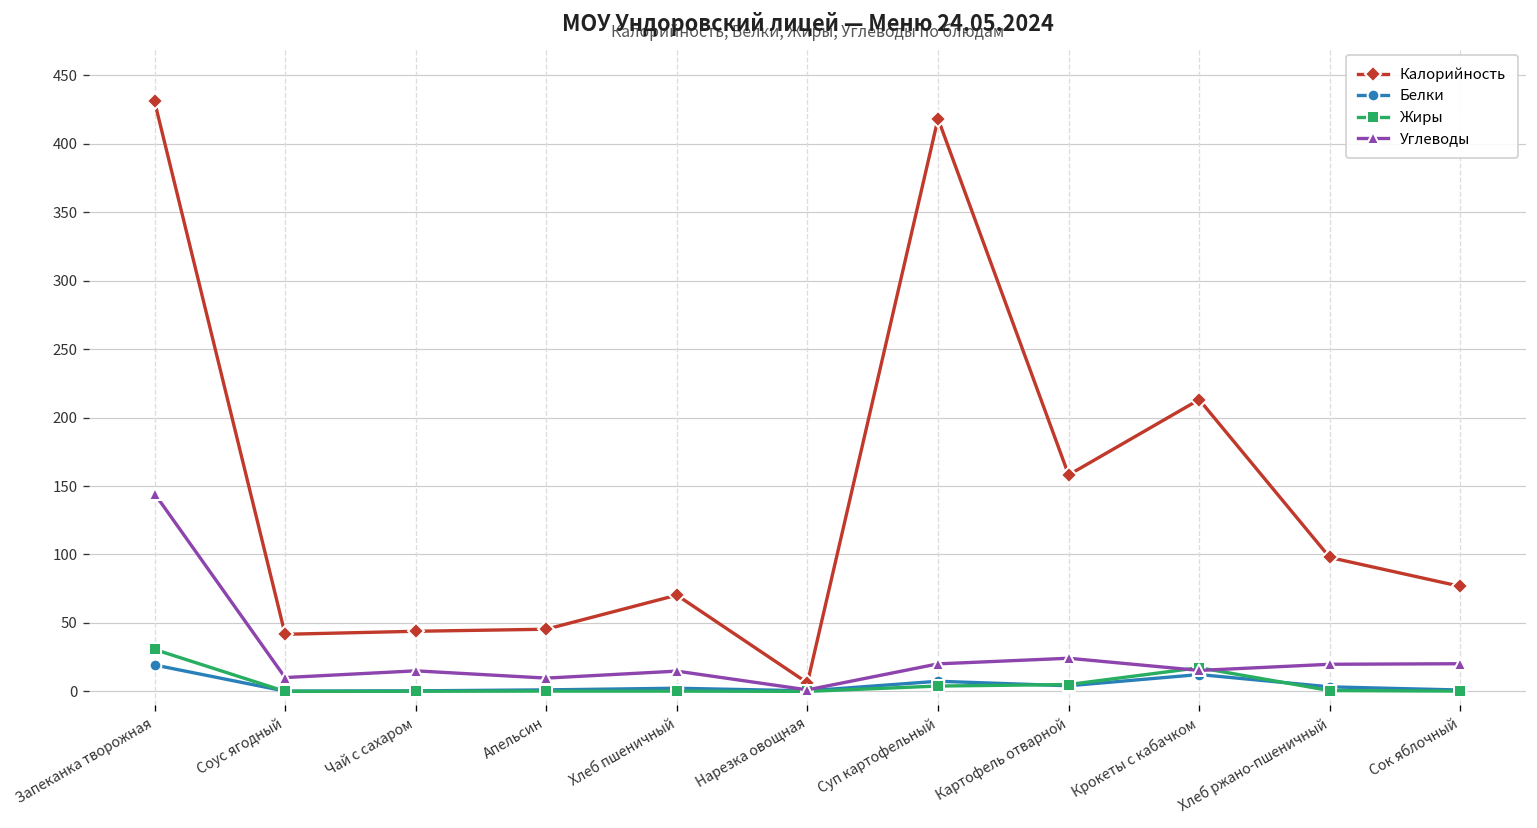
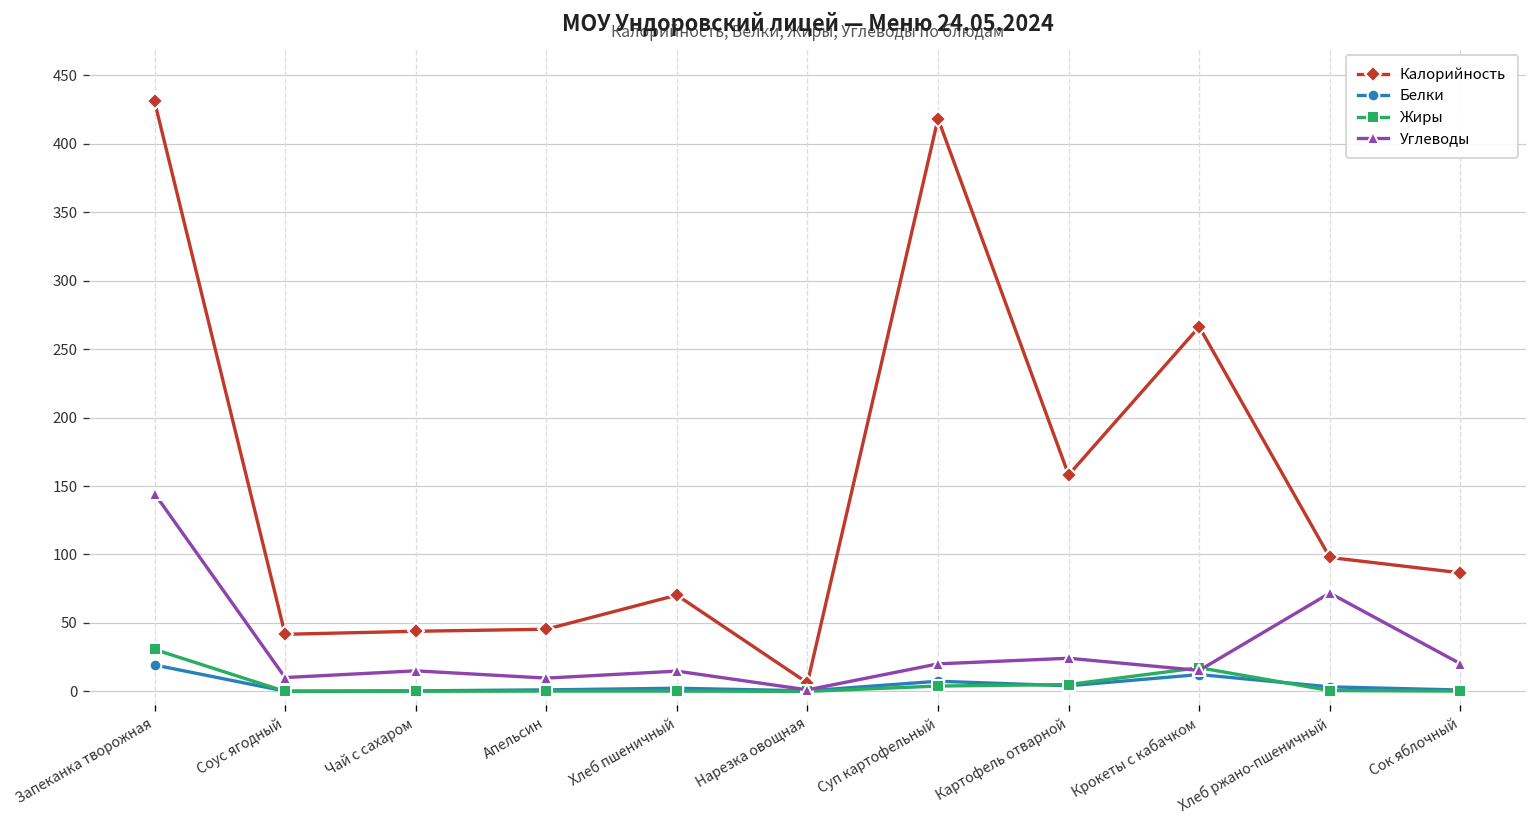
  {
    "Калорийность": {
      "Запеканка творожная": 431,
      "Соус ягодный": 42,
      "Чай с сахаром": 44,
      "Апельсин": 45,
      "Хлеб пшеничный": 70,
      "Нарезка овощная": 6,
      "Суп картофельный": 418,
      "Картофель отварной": 158,
-     "Крокеты с кабачком": 213,
+     "Крокеты с кабачком": 266,
      "Хлеб ржано-пшеничный": 98,
-     "Сок яблочный": 77
+     "Сок яблочный": 87
    },
    "Белки": {
      "Запеканка творожная": 19,
      "Суп картофельный": 7,
      "Крокеты с кабачком": 12,
      "Хлеб ржано-пшеничный": 3
    },
    "Жиры": {
      "Запеканка творожная": 31,
      "Суп картофельный": 4,
      "Хлеб ржано-пшеничный": 1
    },
    "Углеводы": {
      "Запеканка творожная": 145,
      "Соус ягодный": 10,
      "Чай с сахаром": 15,
      "Апельсин": 10,
      "Хлеб пшеничный": 15,
      "Суп картофельный": 20,
      "Картофель отварной": 24,
-     "Хлеб ржано-пшеничный": 20,
+     "Хлеб ржано-пшеничный": 72,
      "Сок яблочный": 20
    }
  }
